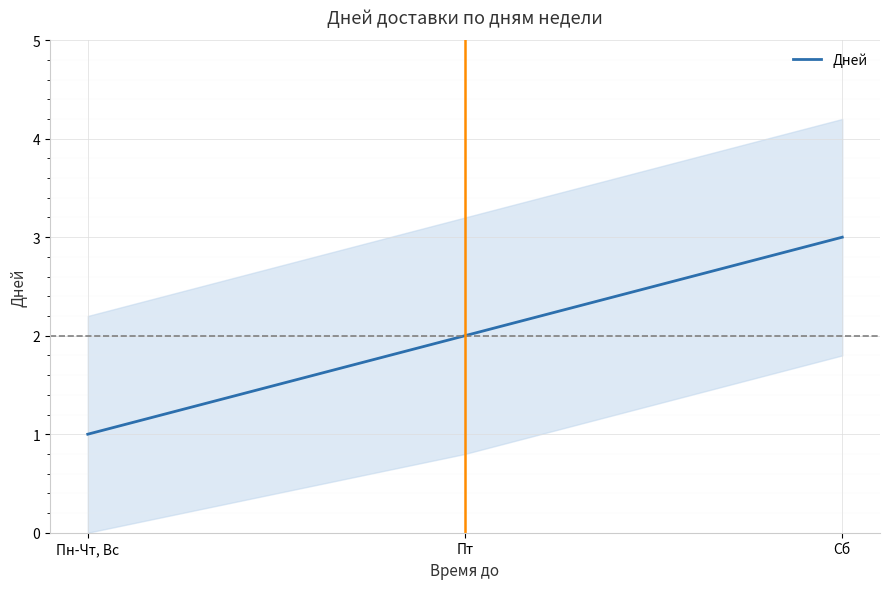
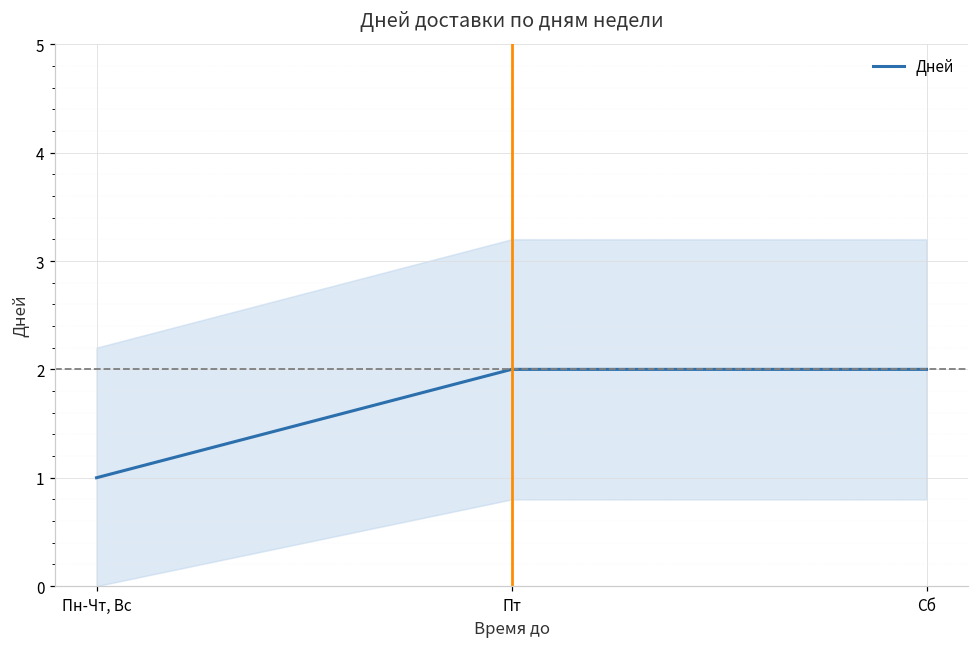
  {
    "Дней": {
      "Пн-Чт, Вс": 1,
      "Пт": 2,
-     "Сб": 3
+     "Сб": 2
    }
  }
